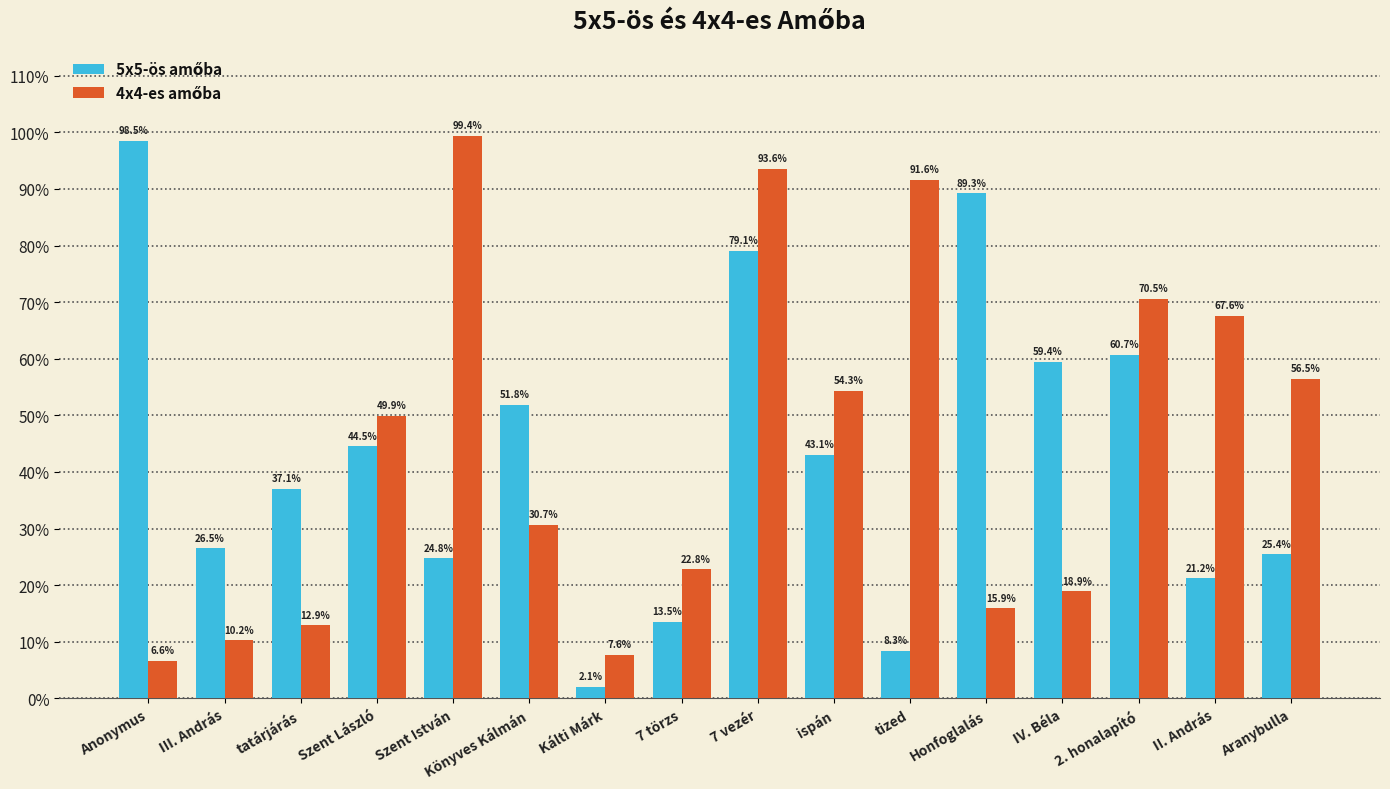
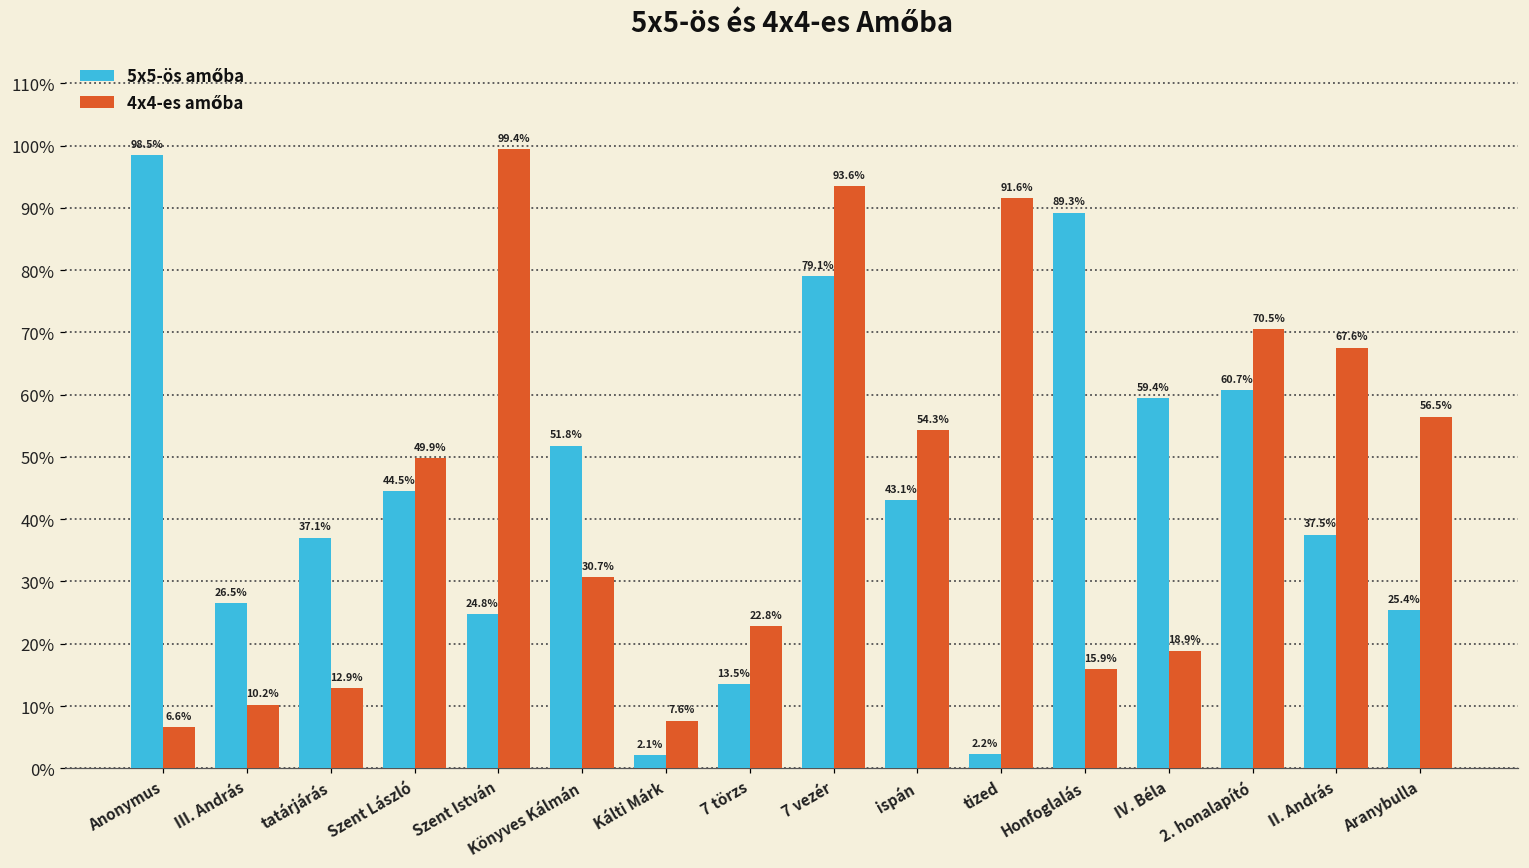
  {
    "5x5-ös amőba": {
      "Anonymus": "98.5%",
      "III. András": "26.5%",
      "tatárjárás": "37.1%",
      "Szent László": "44.5%",
      "Szent István": "24.8%",
      "Könyves Kálmán": "51.8%",
      "Kálti Márk": "2.1%",
      "7 törzs": "13.5%",
      "7 vezér": "79.1%",
      "ispán": "43.1%",
-     "tized": "8.3%",
+     "tized": "2.2%",
      "Honfoglalás": "89.3%",
      "IV. Béla": "59.4%",
      "2. honalapító": "60.7%",
-     "II. András": "21.2%",
+     "II. András": "37.5%",
      "Aranybulla": "25.4%"
    },
    "4x4-es amőba": {
      "Anonymus": "6.6%",
      "III. András": "10.2%",
      "tatárjárás": "12.9%",
      "Szent László": "49.9%",
      "Szent István": "99.4%",
      "Könyves Kálmán": "30.7%",
      "Kálti Márk": "7.6%",
      "7 törzs": "22.8%",
      "7 vezér": "93.6%",
      "ispán": "54.3%",
      "tized": "91.6%",
      "Honfoglalás": "15.9%",
      "IV. Béla": "18.9%",
      "2. honalapító": "70.5%",
      "II. András": "67.6%",
      "Aranybulla": "56.5%"
    }
  }
